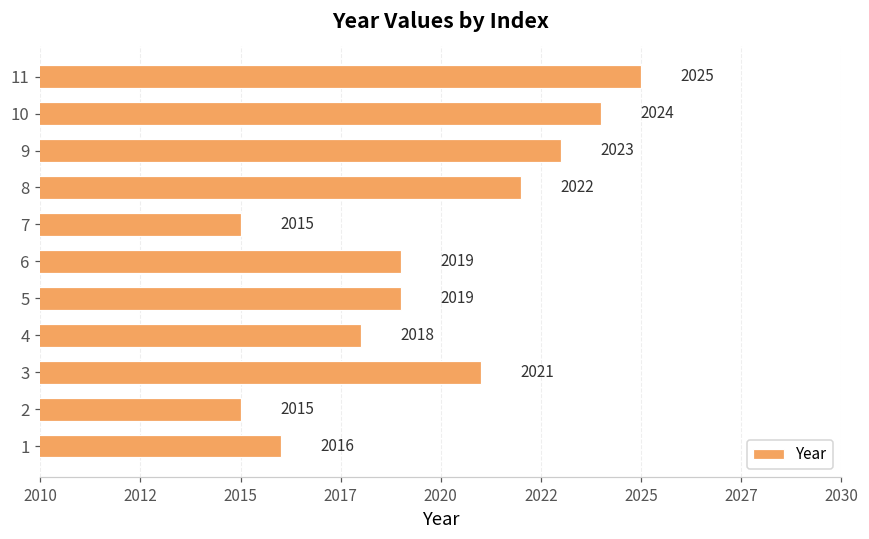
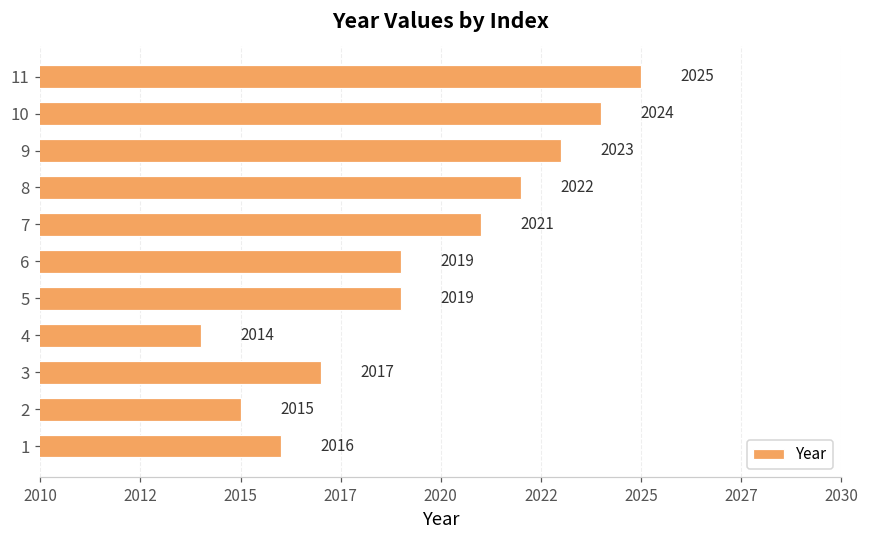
  {
-   "7": 2015,
-   "4": 2018,
-   "3": 2021
+   "7": 2021,
+   "4": 2014,
+   "3": 2017
  }
